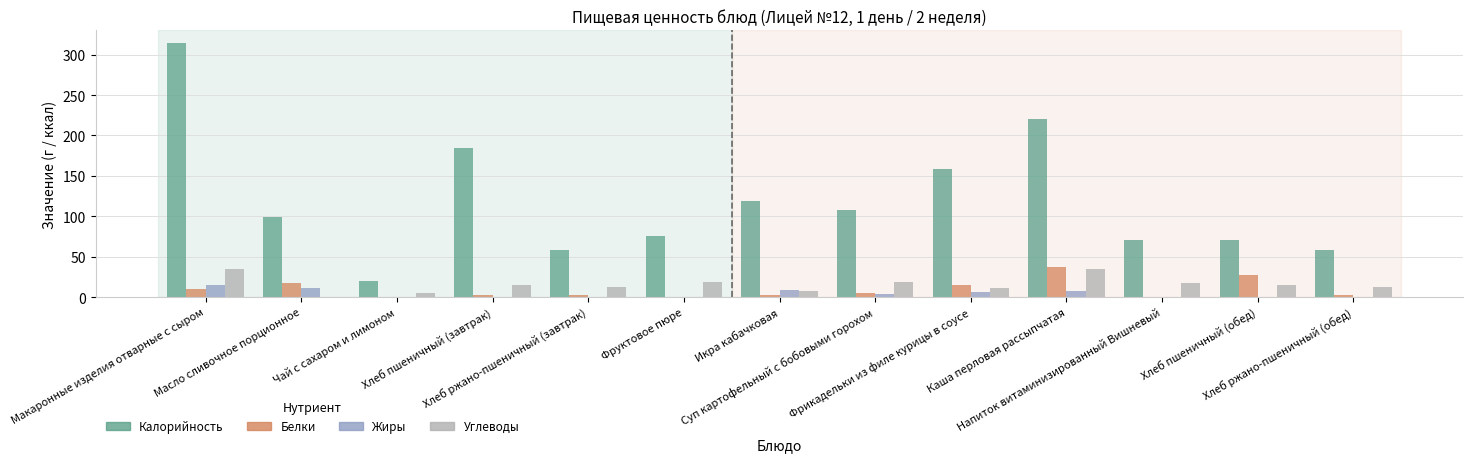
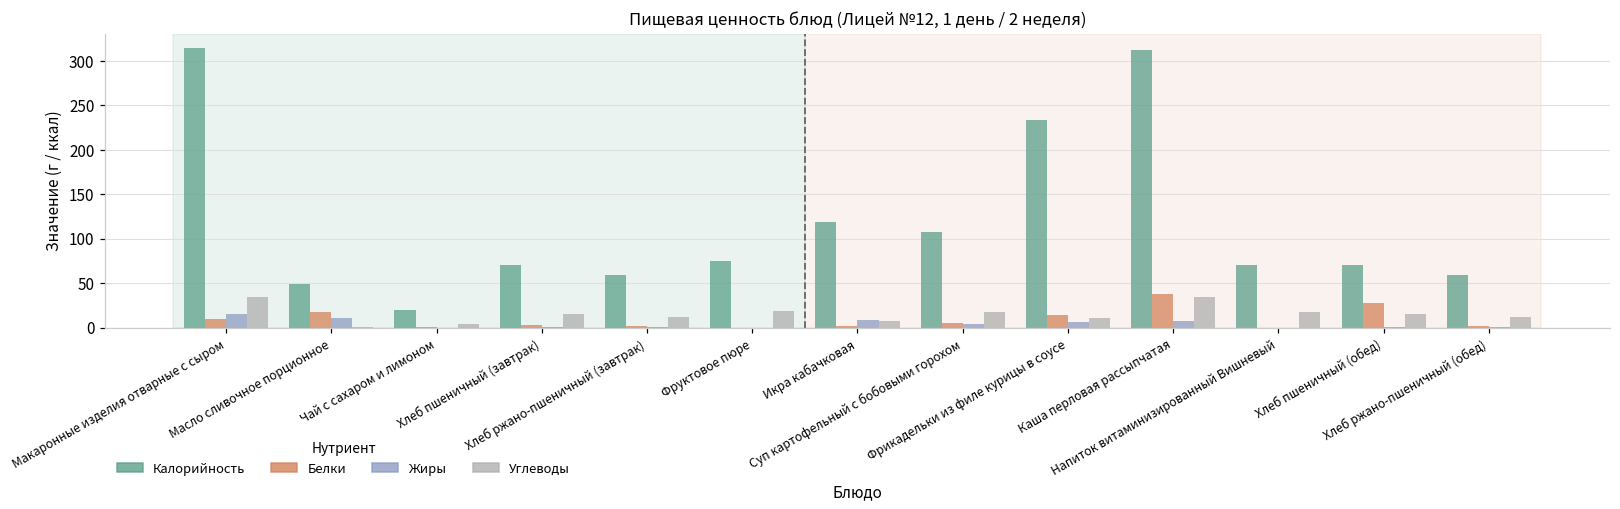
  {
    "Калорийность": {
      "Макаронные изделия отварные с сыром": 310,
-     "Масло сливочное порционное": 100,
+     "Масло сливочное порционное": 50,
      "Чай с сахаром и лимоном": 20,
-     "Хлеб пшеничный (завтрак)": 180,
+     "Хлеб пшеничный (завтрак)": 70,
      "Хлеб ржано-пшеничный (завтрак)": 60,
      "Фруктовое пюре": 80,
      "Икра кабачковая": 120,
      "Суп картофельный с бобовыми горохом": 110,
-     "Фрикадельки из филе курицы в соусе": 160,
-     "Каша перловая рассыпчатая": 220,
+     "Фрикадельки из филе курицы в соусе": 230,
+     "Каша перловая рассыпчатая": 310,
      "Напиток витаминизированный Вишневый": 70,
      "Хлеб пшеничный (обед)": 70,
      "Хлеб ржано-пшеничный (обед)": 60
    },
    "Белки": {
      "Макаронные изделия отварные с сыром": 10,
      "Масло сливочное порционное": 20,
      "Фруктовое пюре": 0,
      "Суп картофельный с бобовыми горохом": 10,
      "Фрикадельки из филе курицы в соусе": 10,
      "Каша перловая рассыпчатая": 40,
      "Напиток витаминизированный Вишневый": 0,
      "Хлеб пшеничный (обед)": 30
    }
  }
